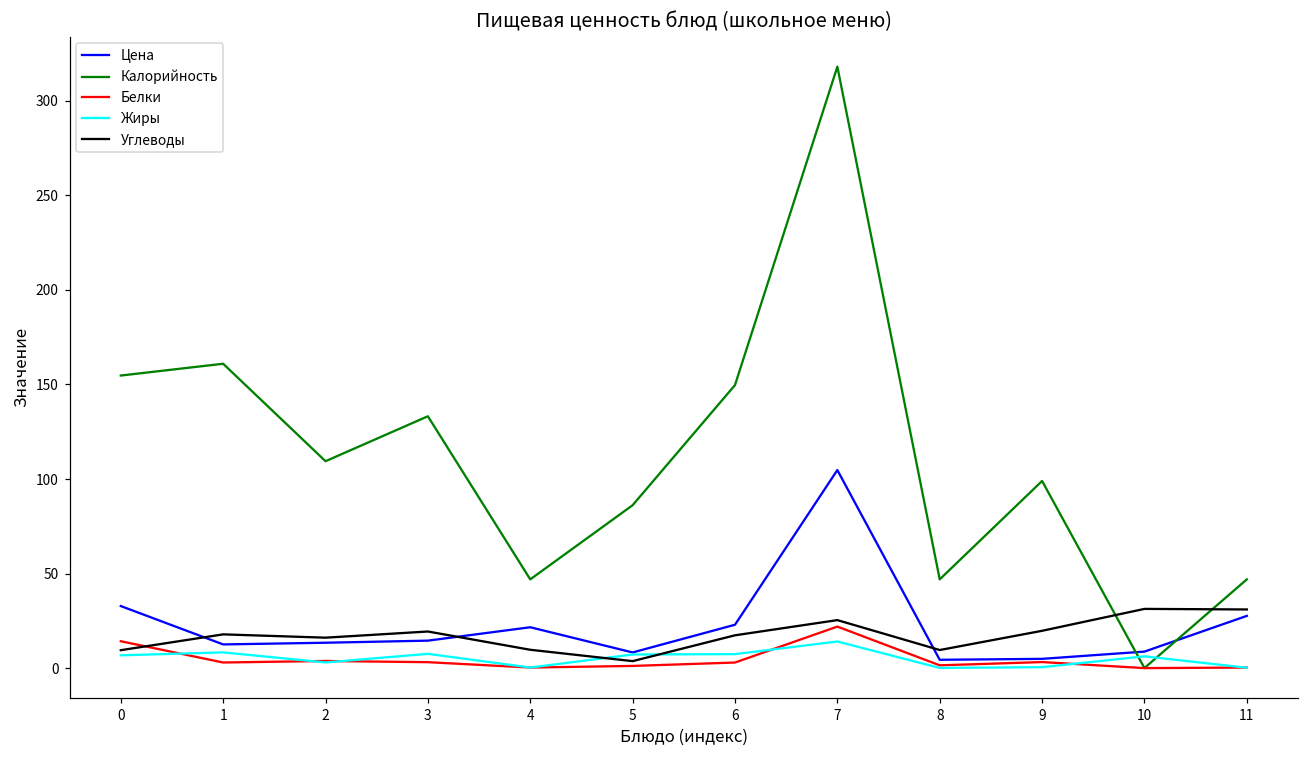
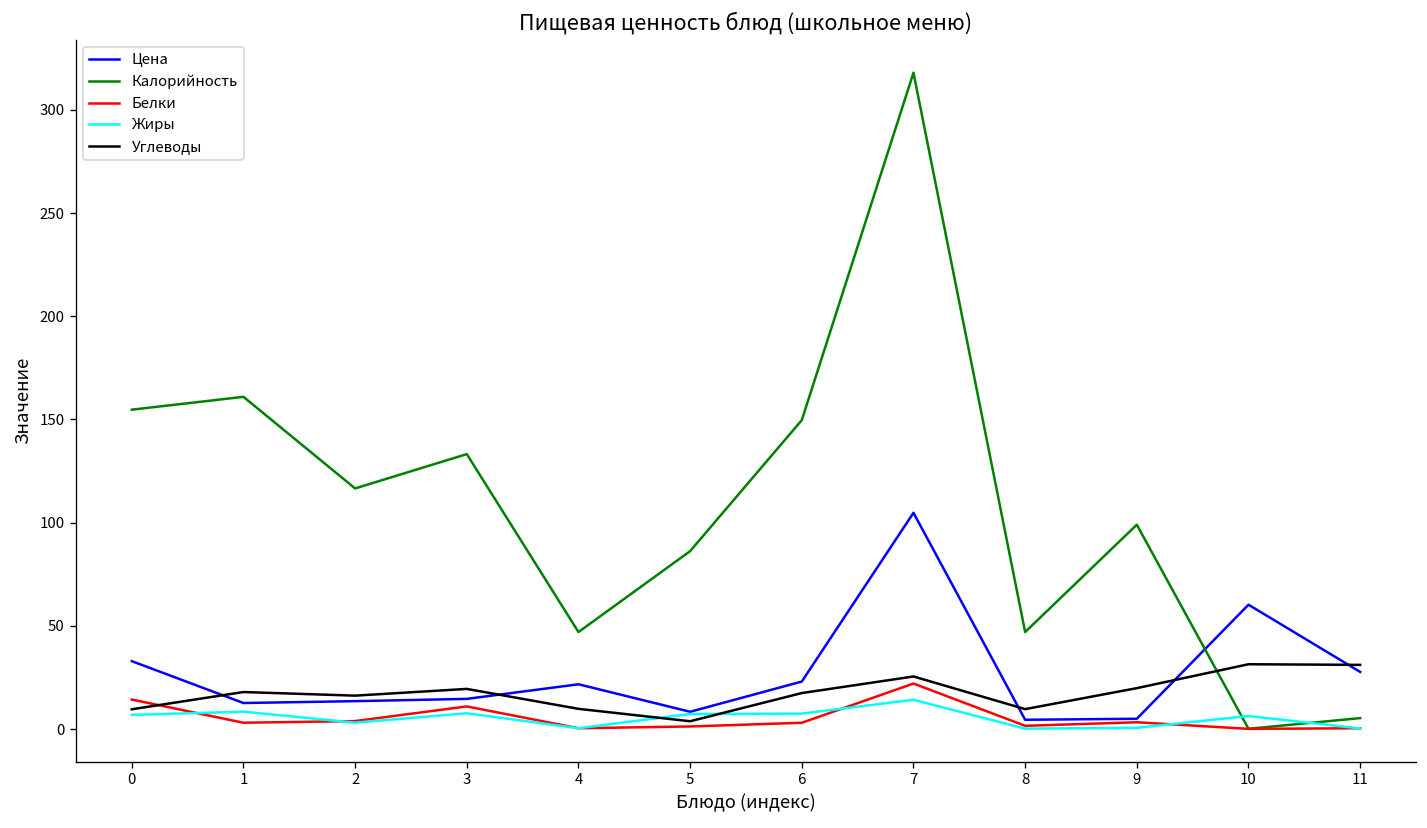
  {
    "Цена": {
      "0": 33,
      "1": 13,
      "2": 14,
      "3": 15,
      "4": 22,
      "6": 23,
      "7": 105,
      "8": 5,
      "9": 5,
-     "10": 9,
+     "10": 60,
      "11": 28
    },
    "Калорийность": {
      "0": 155,
      "1": 161,
-     "2": 109,
+     "2": 117,
      "3": 133,
      "4": 47,
      "5": 86,
      "6": 150,
      "7": 318,
      "8": 47,
      "9": 99,
-     "11": 47
+     "11": 5
    },
    "Белки": {
      "0": 14,
      "1": 3,
-     "3": 3,
+     "3": 11,
      "5": 1,
      "6": 3,
      "7": 22,
      "9": 3
    },
    "Жиры": {
      "0": 7,
      "1": 8,
      "3": 8,
      "6": 7,
      "7": 14,
      "9": 1,
      "10": 6
    },
    "Углеводы": {
      "0": 10,
      "1": 18,
      "2": 16,
      "3": 19,
      "4": 10,
      "5": 4,
      "6": 17,
      "7": 25,
      "8": 10,
      "9": 20,
      "10": 31,
      "11": 31
    }
  }
